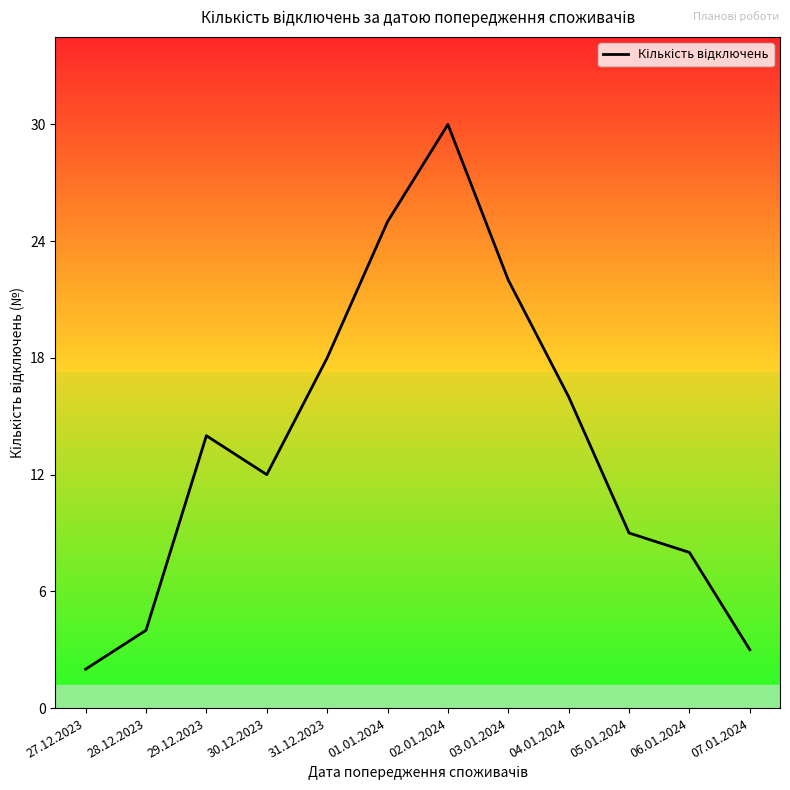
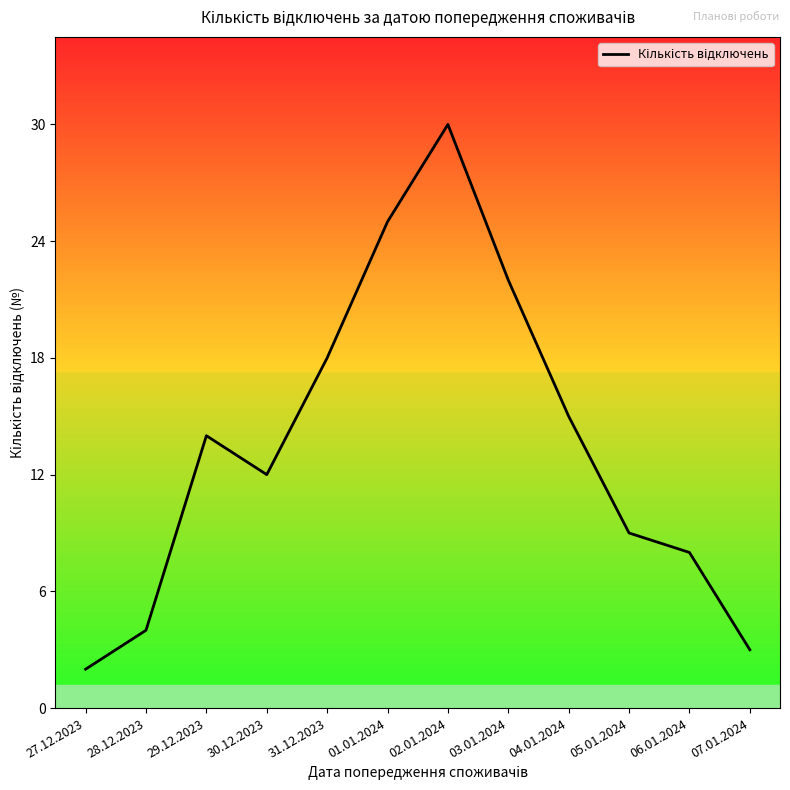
  {
    "27.12.2023": 2,
    "28.12.2023": 4,
    "29.12.2023": 14,
    "30.12.2023": 12,
    "31.12.2023": 18,
    "01.01.2024": 25,
    "02.01.2024": 30,
    "03.01.2024": 22,
-   "04.01.2024": 16,
+   "04.01.2024": 15,
    "05.01.2024": 9,
    "06.01.2024": 8,
    "07.01.2024": 3
  }
